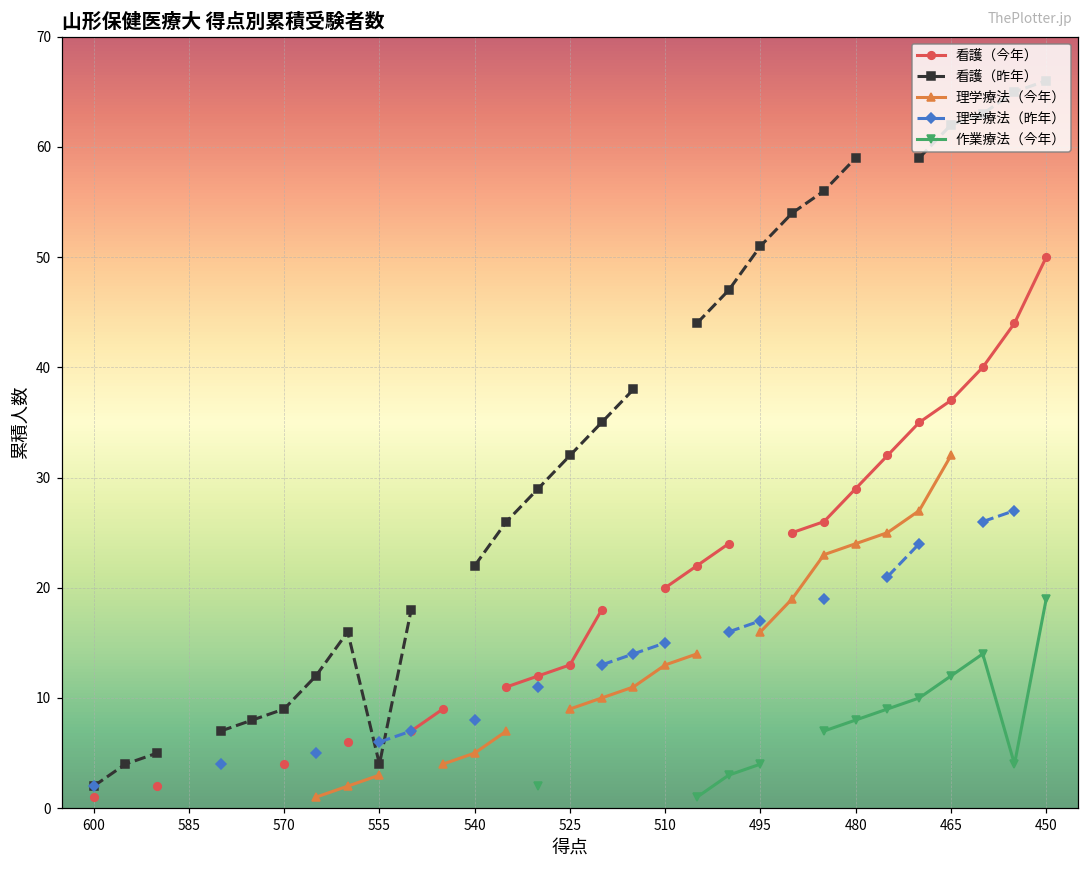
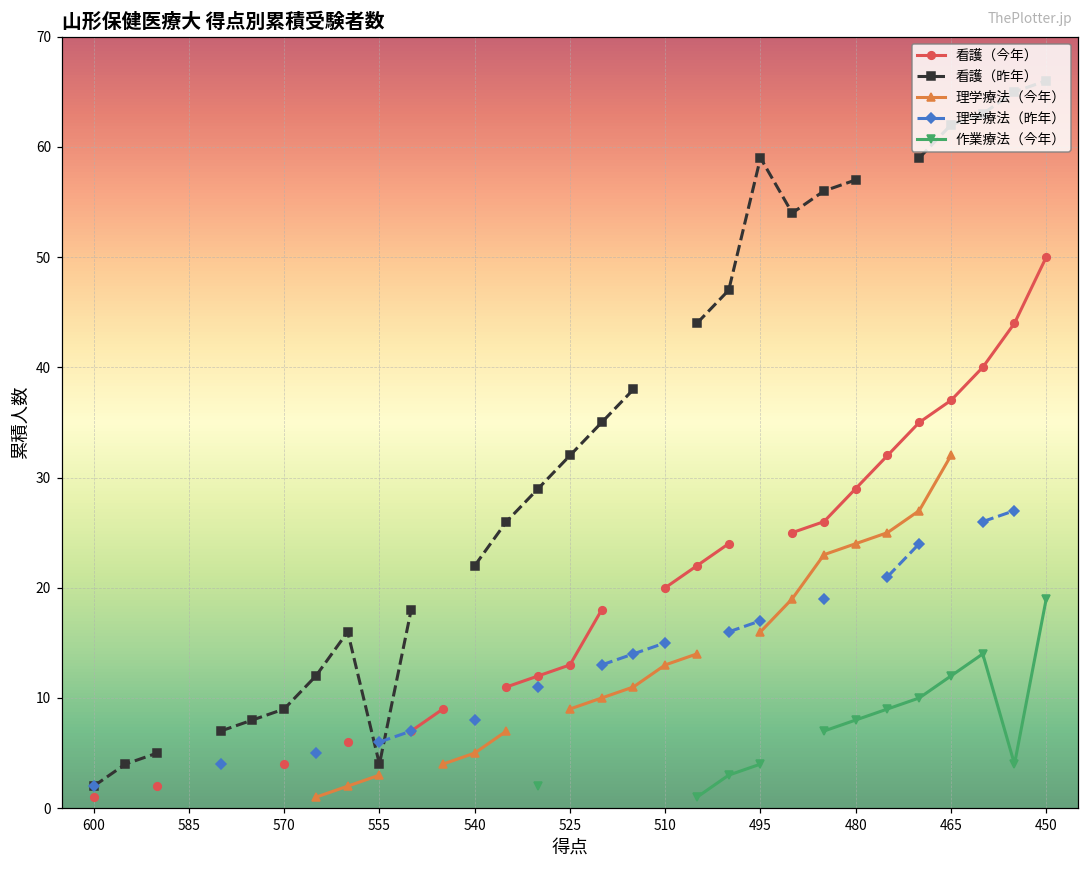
  {
    "看護（昨年）": {
      "570": 9,
      "555": 4,
      "540": 22,
      "525": 32,
-     "495": 51,
-     "480": 59
+     "495": 59,
+     "480": 57
    },
    "理学療法（昨年）": {
      "555": 6,
      "540": 8,
      "510": 15,
      "495": 17
    },
    "作業療法（今年）": {
      "495": 4,
      "480": 8,
      "465": 12,
      "450": 19
    }
  }
